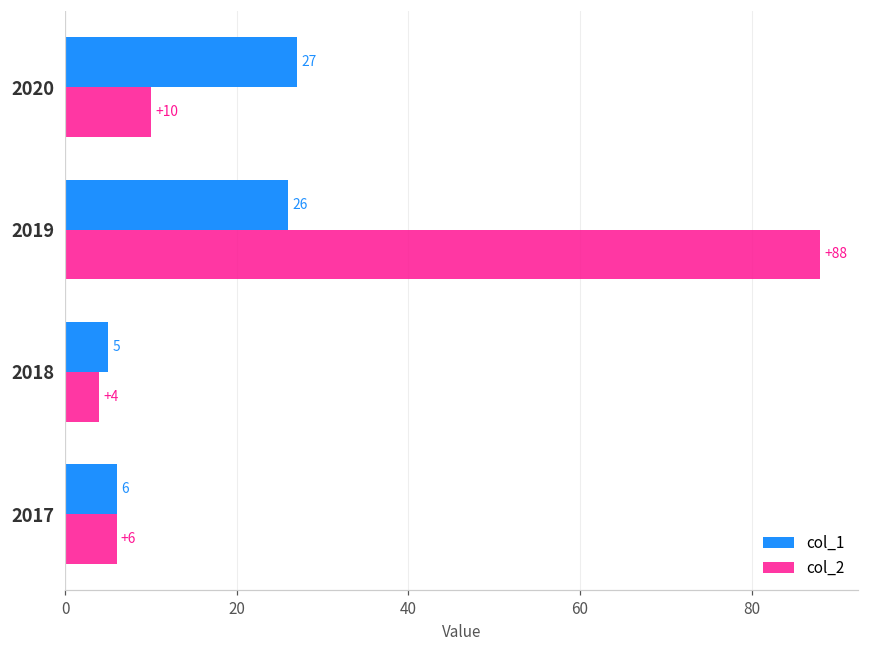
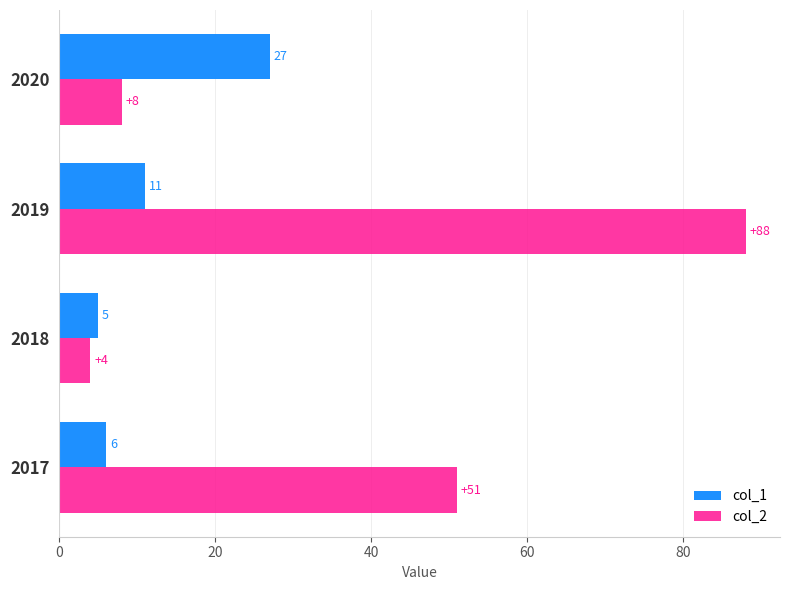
  {
    "col_1": {
      "2020": "27",
-     "2019": "26",
+     "2019": "11",
      "2018": "5",
      "2017": "6"
    },
    "col_2": {
-     "2020": "+10",
+     "2020": "+8",
      "2019": "+88",
      "2018": "+4",
-     "2017": "+6"
+     "2017": "+51"
    }
  }
